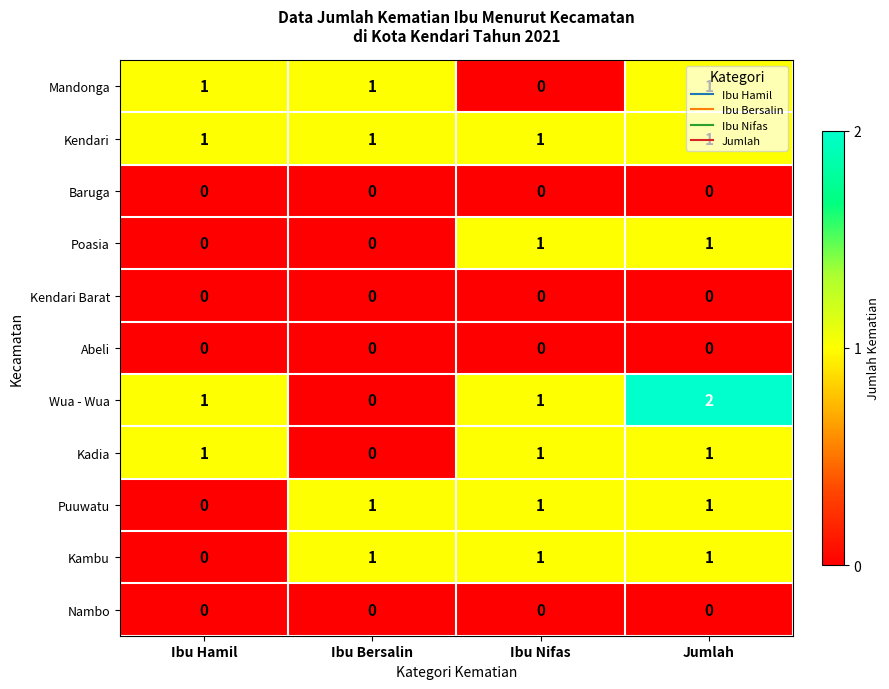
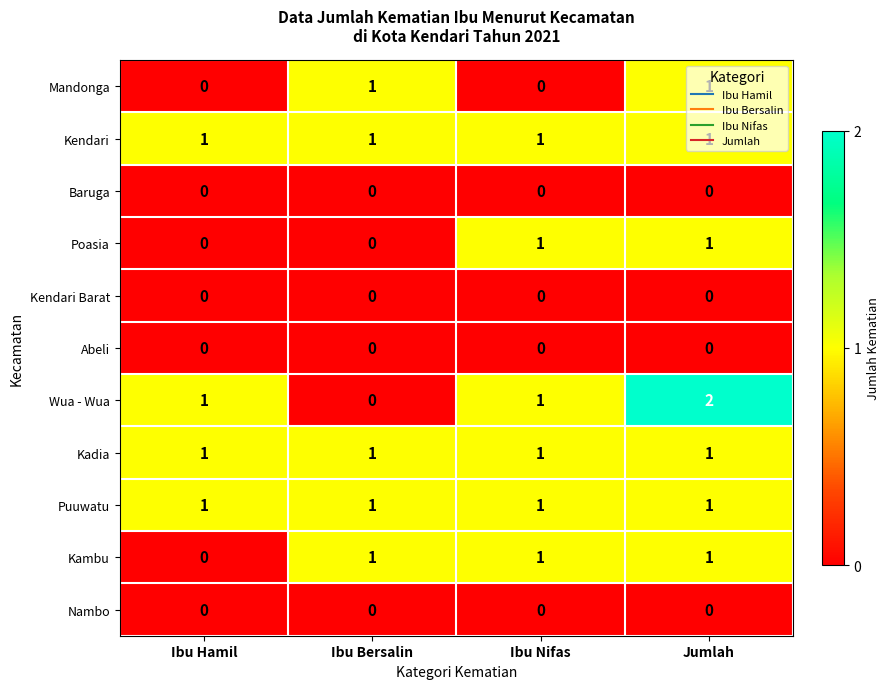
  {
    "Mandonga": {
-     "Ibu Hamil": 1,
+     "Ibu Hamil": 0,
      "Ibu Bersalin": 1,
      "Ibu Nifas": 0
    },
    "Kendari": {
      "Ibu Hamil": 1,
      "Ibu Bersalin": 1,
      "Ibu Nifas": 1
    },
    "Baruga": {
      "Ibu Hamil": 0,
      "Ibu Bersalin": 0,
      "Ibu Nifas": 0,
      "Jumlah": 0
    },
    "Poasia": {
      "Ibu Hamil": 0,
      "Ibu Bersalin": 0,
      "Ibu Nifas": 1,
      "Jumlah": 1
    },
    "Kendari Barat": {
      "Ibu Hamil": 0,
      "Ibu Bersalin": 0,
      "Ibu Nifas": 0,
      "Jumlah": 0
    },
    "Abeli": {
      "Ibu Hamil": 0,
      "Ibu Bersalin": 0,
      "Ibu Nifas": 0,
      "Jumlah": 0
    },
    "Wua - Wua": {
      "Ibu Hamil": 1,
      "Ibu Bersalin": 0,
      "Ibu Nifas": 1,
      "Jumlah": 2
    },
    "Kadia": {
      "Ibu Hamil": 1,
-     "Ibu Bersalin": 0,
+     "Ibu Bersalin": 1,
      "Ibu Nifas": 1,
      "Jumlah": 1
    },
    "Puuwatu": {
-     "Ibu Hamil": 0,
+     "Ibu Hamil": 1,
      "Ibu Bersalin": 1,
      "Ibu Nifas": 1,
      "Jumlah": 1
    },
    "Kambu": {
      "Ibu Hamil": 0,
      "Ibu Bersalin": 1,
      "Ibu Nifas": 1,
      "Jumlah": 1
    },
    "Nambo": {
      "Ibu Hamil": 0,
      "Ibu Bersalin": 0,
      "Ibu Nifas": 0,
      "Jumlah": 0
    }
  }
